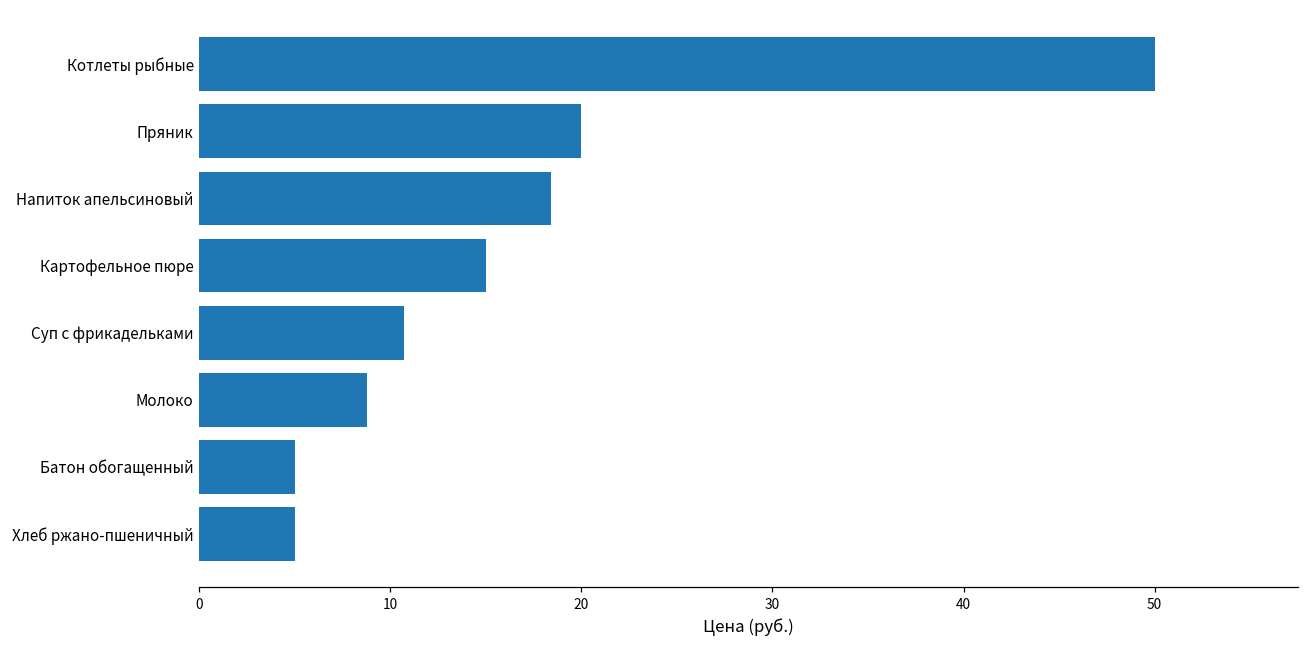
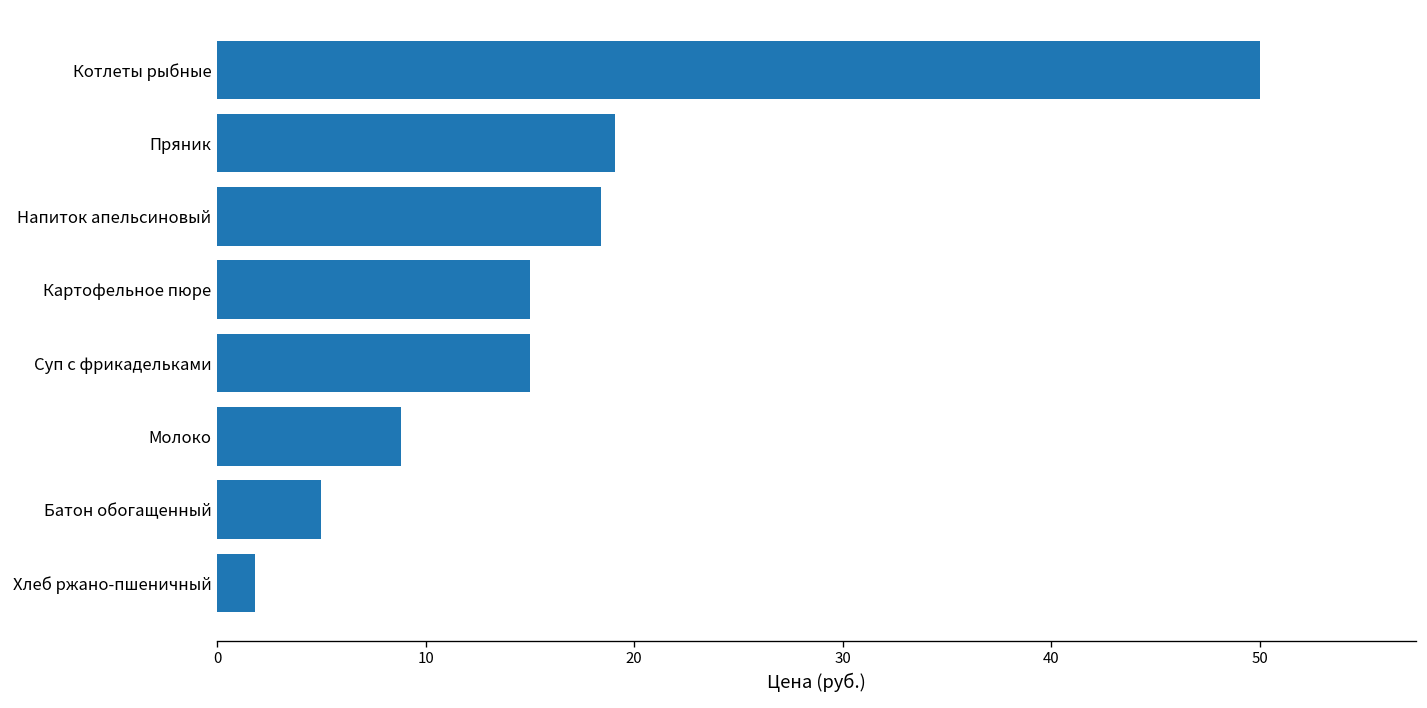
  {
    "Котлеты рыбные": 50.0,
-   "Пряник": 20.0,
+   "Пряник": 19.1,
    "Напиток апельсиновый": 18.4,
    "Картофельное пюре": 15.0,
-   "Суп с фрикадельками": 10.7,
+   "Суп с фрикадельками": 15.0,
    "Молоко": 8.8,
    "Батон обогащенный": 5.0,
-   "Хлеб ржано-пшеничный": 5.0
+   "Хлеб ржано-пшеничный": 1.8
  }
